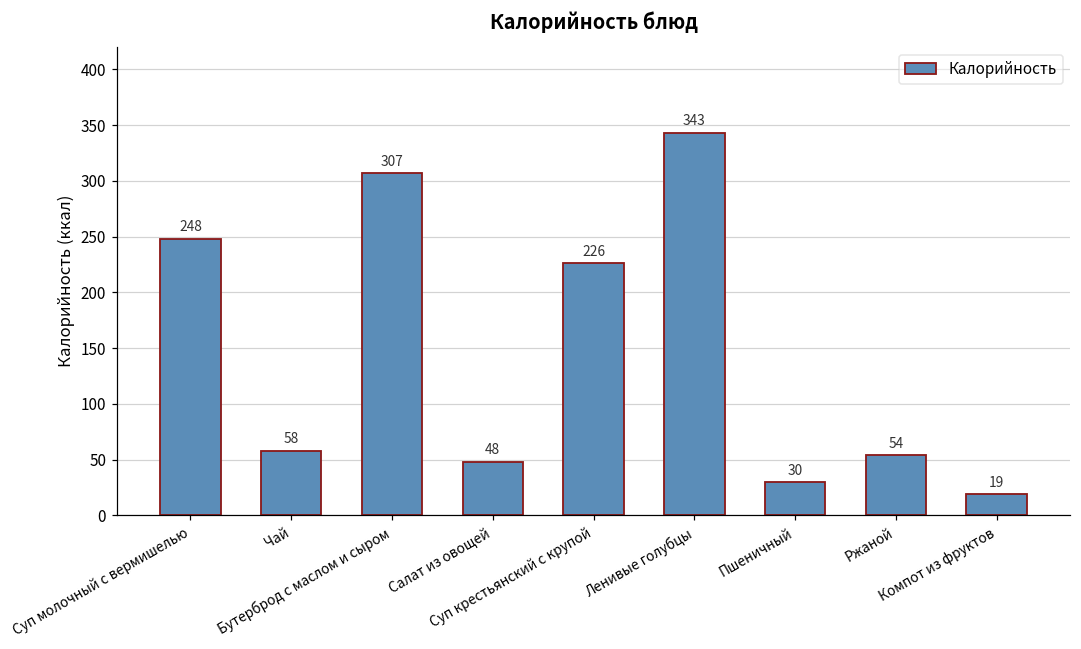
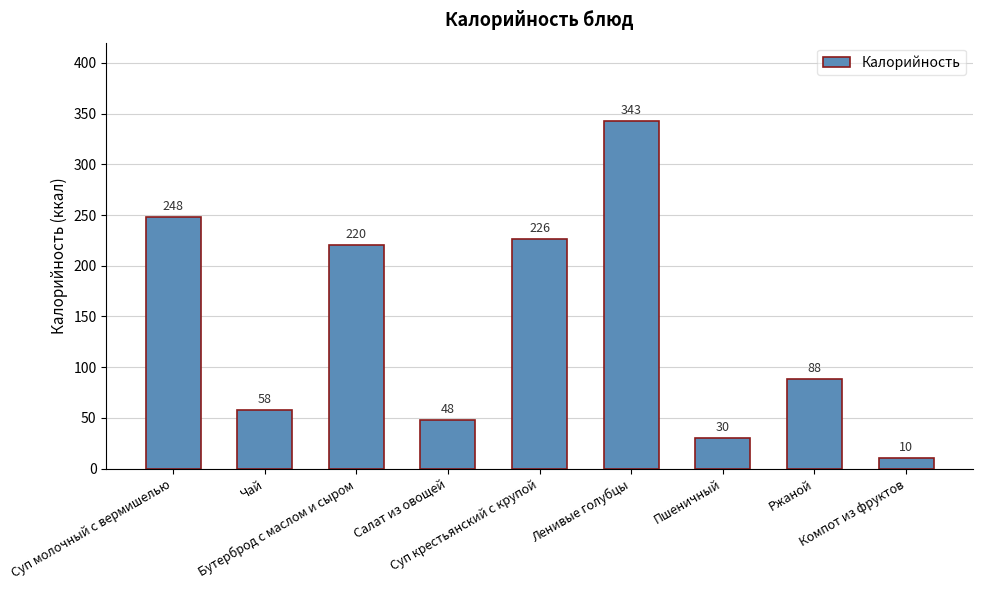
  {
    "Суп молочный с вермишелью": 248,
    "Чай": 58,
-   "Бутерброд с маслом и сыром": 307,
+   "Бутерброд с маслом и сыром": 220,
    "Салат из овощей": 48,
    "Суп крестьянский с крупой": 226,
    "Ленивые голубцы": 343,
    "Пшеничный": 30,
-   "Ржаной": 54,
-   "Компот из фруктов": 19
+   "Ржаной": 88,
+   "Компот из фруктов": 10
  }
